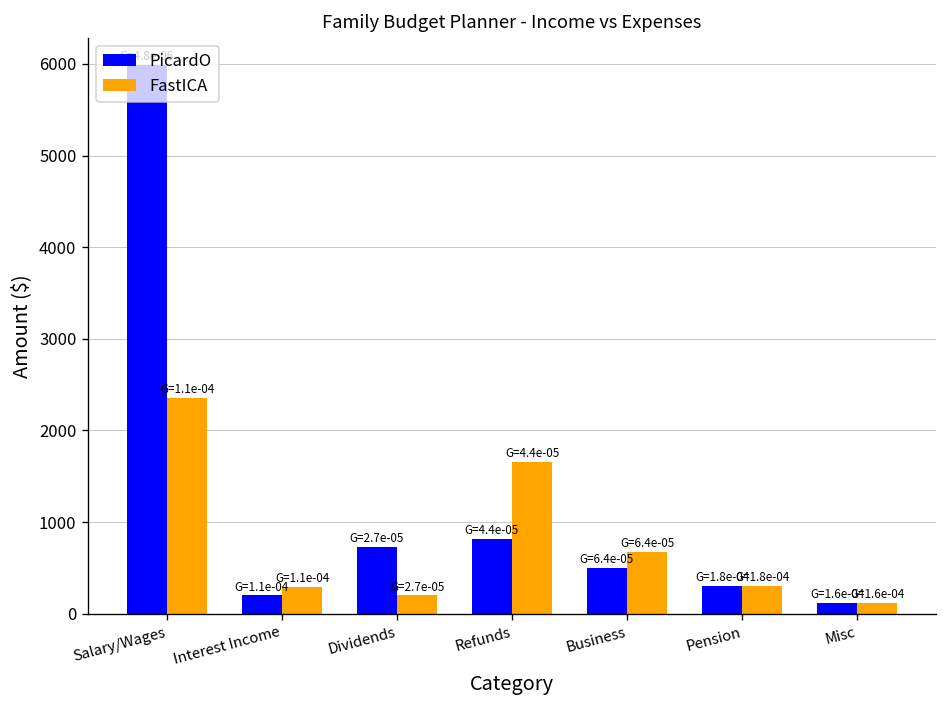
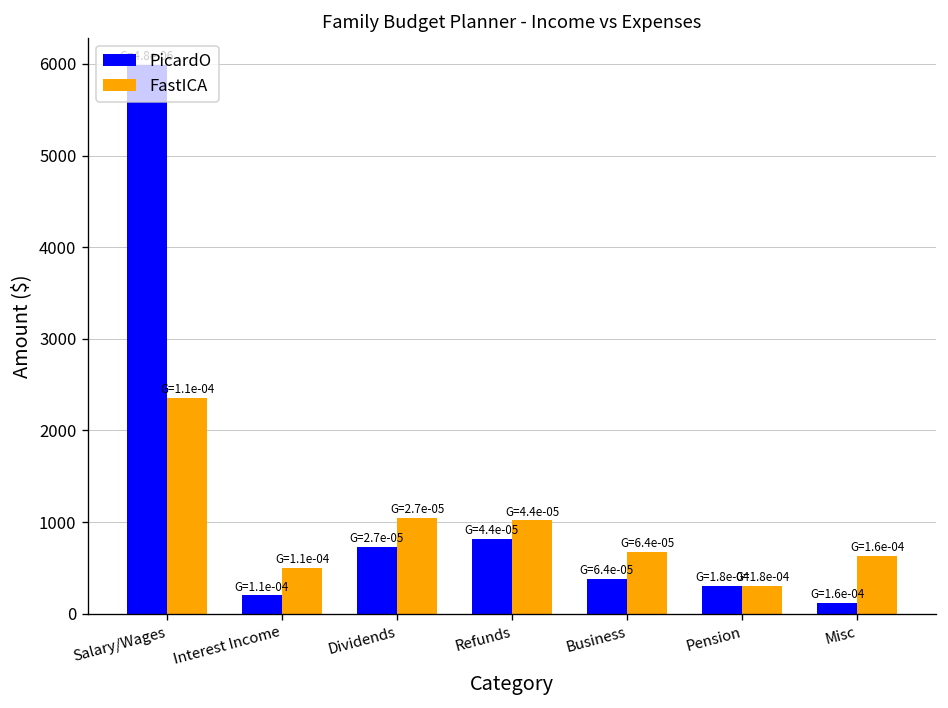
  {
    "PicardO": {
-     "Business": 500
+     "Business": 400
    },
    "FastICA": {
-     "Interest Income": 300,
-     "Dividends": 200,
-     "Refunds": 1700,
-     "Misc": 100
+     "Interest Income": 500,
+     "Dividends": 1100,
+     "Refunds": 1000,
+     "Misc": 600
    }
  }
